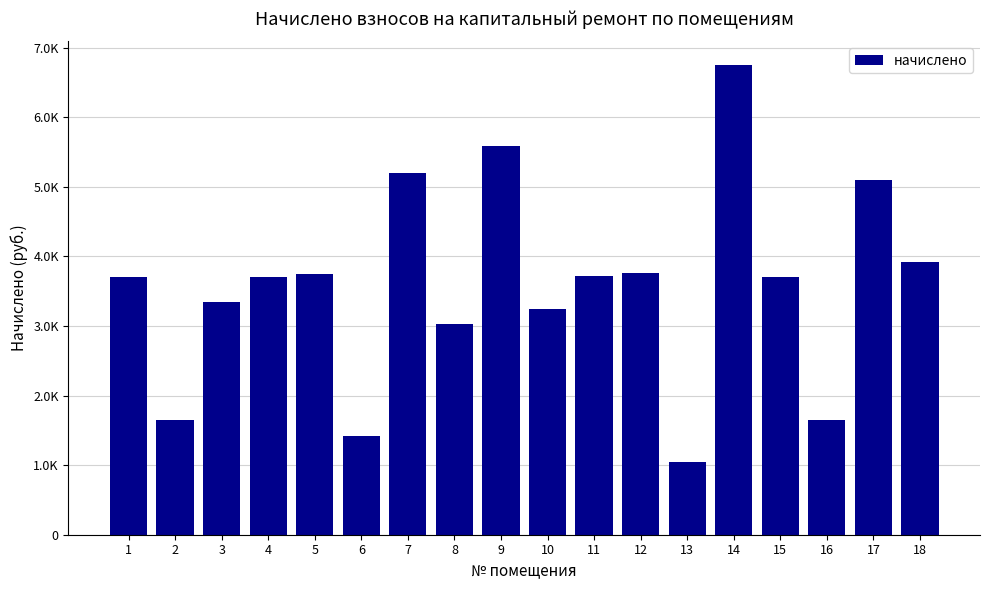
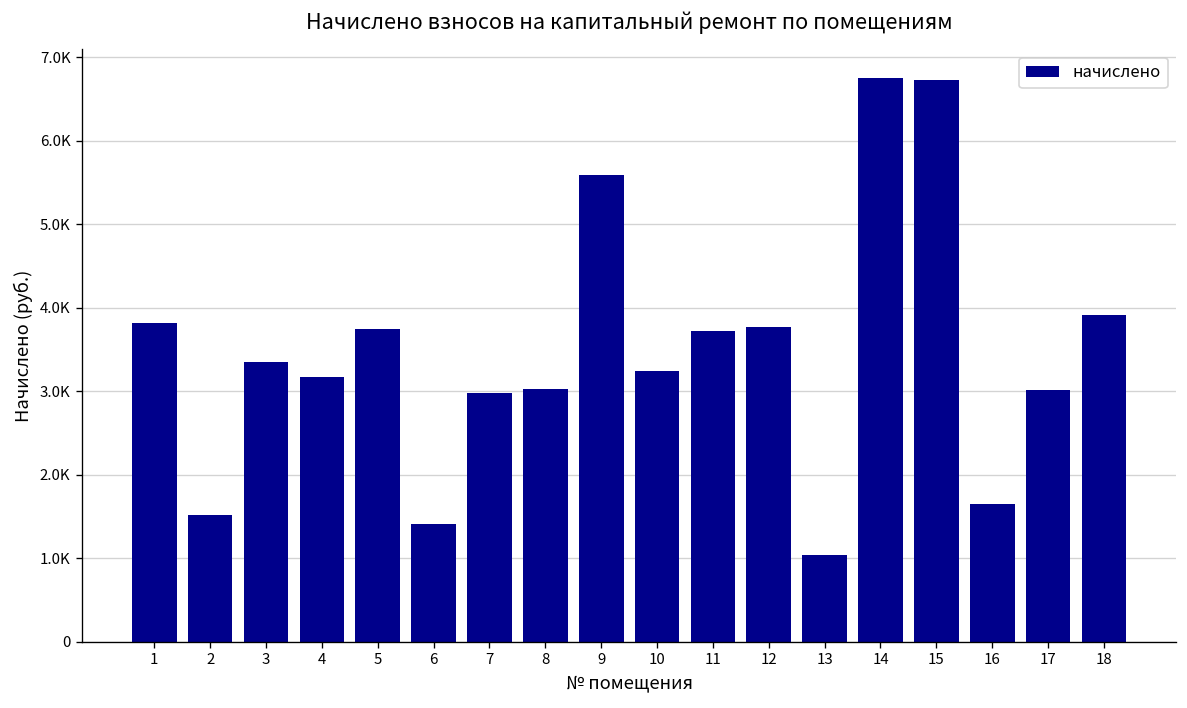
  {
-   "1": 3700,
-   "2": 1700,
+   "1": 3800,
+   "2": 1500,
    "3": 3400,
-   "4": 3700,
+   "4": 3200,
    "5": 3700,
    "6": 1400,
-   "7": 5200,
+   "7": 3000,
    "8": 3000,
    "9": 5600,
    "10": 3200,
    "11": 3700,
    "12": 3800,
    "13": 1000,
    "14": 6800,
-   "15": 3700,
+   "15": 6700,
    "16": 1600,
-   "17": 5100,
+   "17": 3000,
    "18": 3900
  }
